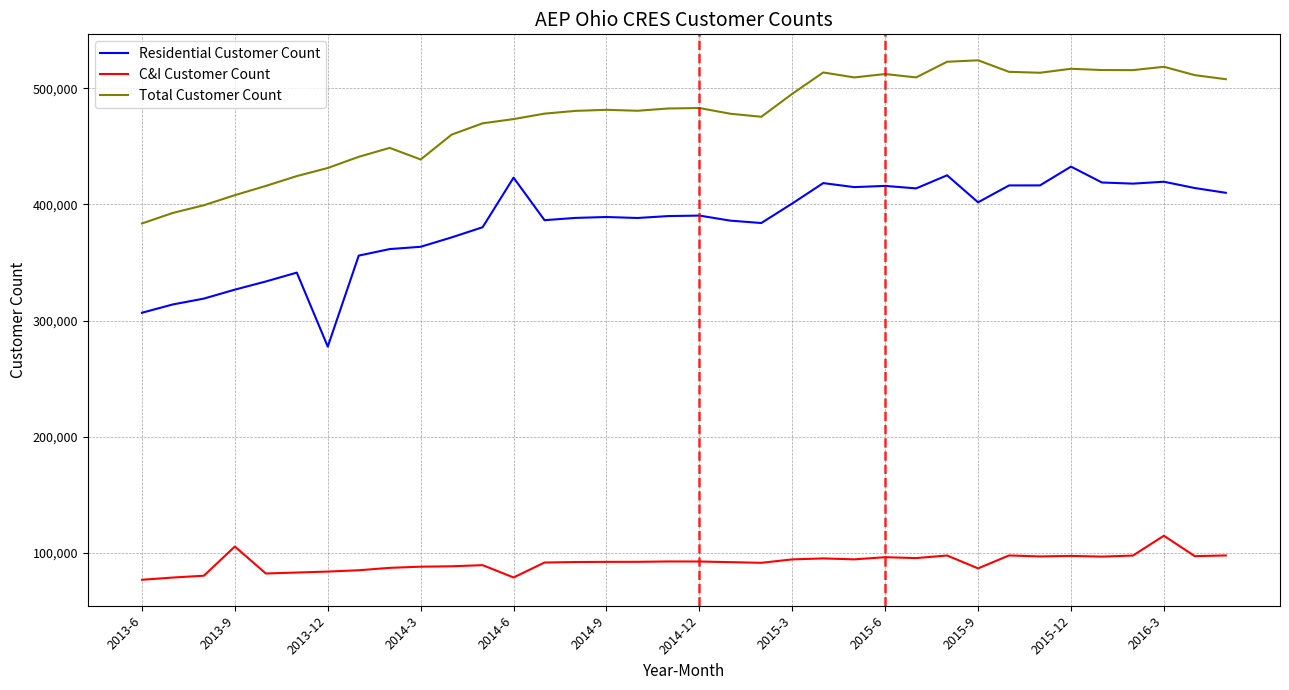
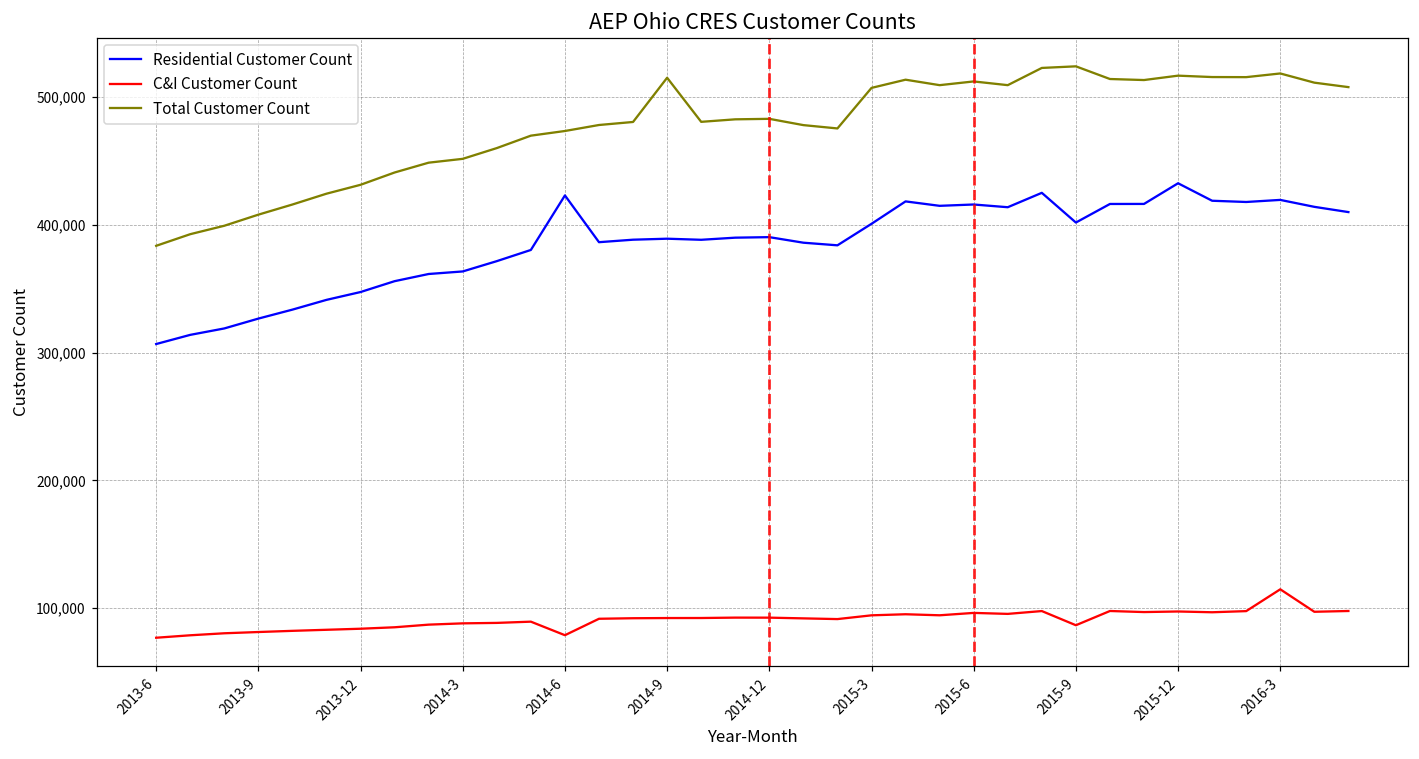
  {
    "Residential Customer Count": {
      "2013-6": "307,000",
      "2013-9": "327,000",
-     "2013-12": "278,000",
+     "2013-12": "347,000",
      "2014-3": "364,000",
      "2014-6": "423,000",
      "2014-9": "389,000",
      "2014-12": "390,000",
      "2015-3": "401,000",
      "2015-6": "416,000",
      "2015-9": "402,000",
      "2015-12": "433,000",
      "2016-3": "419,000"
    },
    "C&I Customer Count": {
      "2013-6": "77,000",
-     "2013-9": "105,000",
+     "2013-9": "81,000",
      "2013-12": "84,000",
      "2014-3": "88,000",
      "2014-6": "79,000",
      "2014-9": "92,000",
      "2014-12": "93,000",
      "2015-3": "94,000",
      "2015-6": "96,000",
      "2015-9": "87,000",
      "2015-12": "97,000",
      "2016-3": "115,000"
    },
    "Total Customer Count": {
      "2013-6": "384,000",
      "2013-9": "408,000",
      "2013-12": "431,000",
-     "2014-3": "439,000",
+     "2014-3": "452,000",
      "2014-6": "473,000",
-     "2014-9": "481,000",
+     "2014-9": "515,000",
      "2014-12": "483,000",
-     "2015-3": "495,000",
+     "2015-3": "507,000",
      "2015-6": "512,000",
      "2015-9": "524,000",
      "2015-12": "517,000",
      "2016-3": "518,000"
    }
  }
